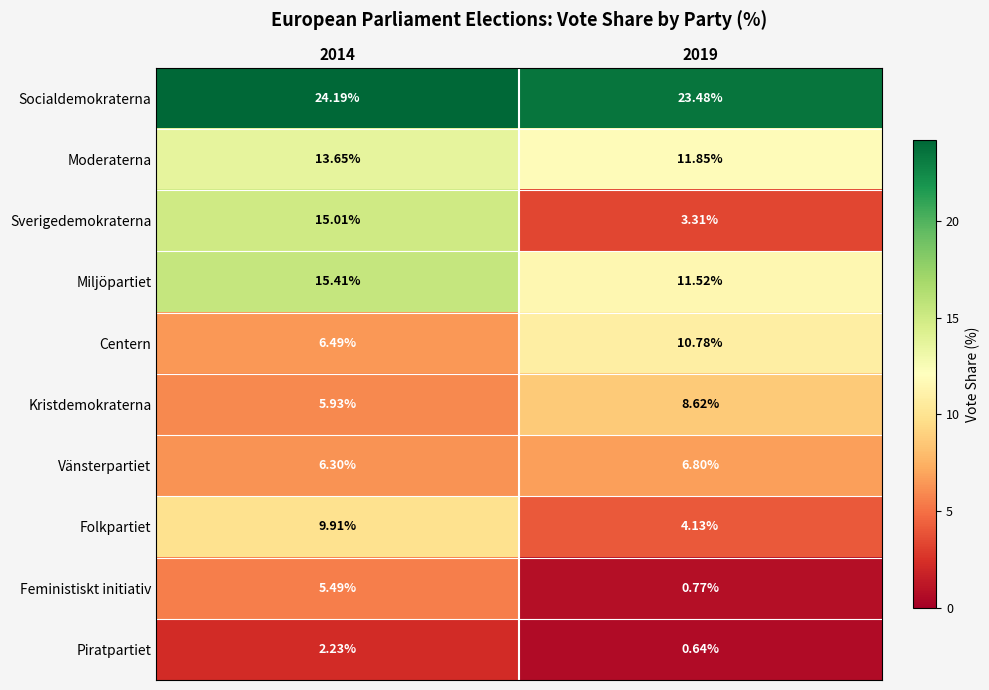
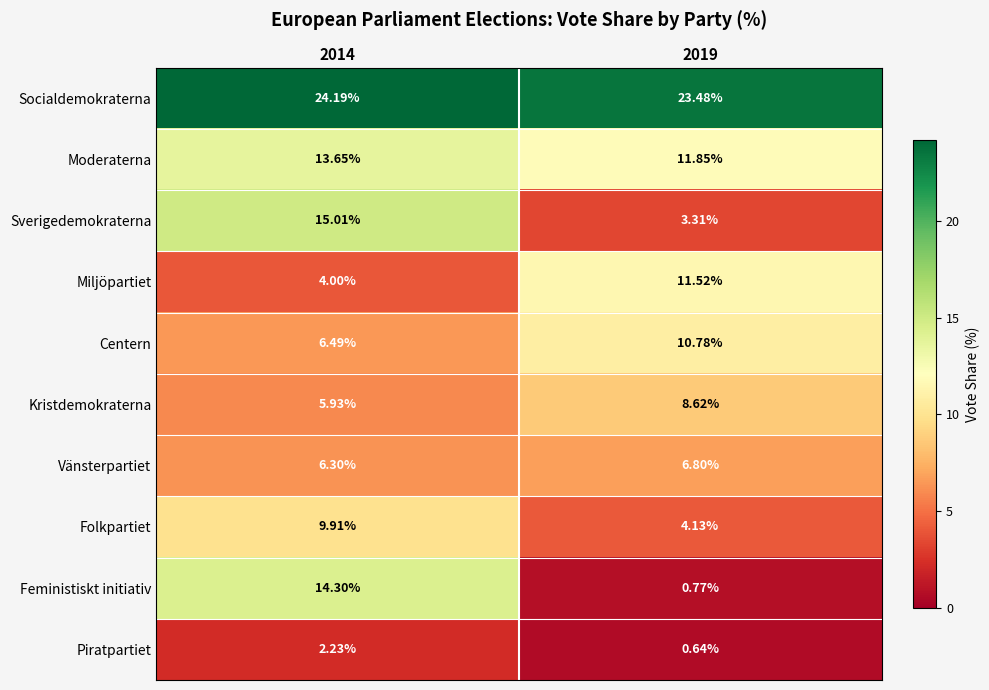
  {
    "Socialdemokraterna": {
      "2014": "24.19%",
      "2019": "23.48%"
    },
    "Moderaterna": {
      "2014": "13.65%",
      "2019": "11.85%"
    },
    "Sverigedemokraterna": {
      "2014": "15.01%",
      "2019": "3.31%"
    },
    "Miljöpartiet": {
-     "2014": "15.41%",
+     "2014": "4.00%",
      "2019": "11.52%"
    },
    "Centern": {
      "2014": "6.49%",
      "2019": "10.78%"
    },
    "Kristdemokraterna": {
      "2014": "5.93%",
      "2019": "8.62%"
    },
    "Vänsterpartiet": {
      "2014": "6.30%",
      "2019": "6.80%"
    },
    "Folkpartiet": {
      "2014": "9.91%",
      "2019": "4.13%"
    },
    "Feministiskt initiativ": {
-     "2014": "5.49%",
+     "2014": "14.30%",
      "2019": "0.77%"
    },
    "Piratpartiet": {
      "2014": "2.23%",
      "2019": "0.64%"
    }
  }
